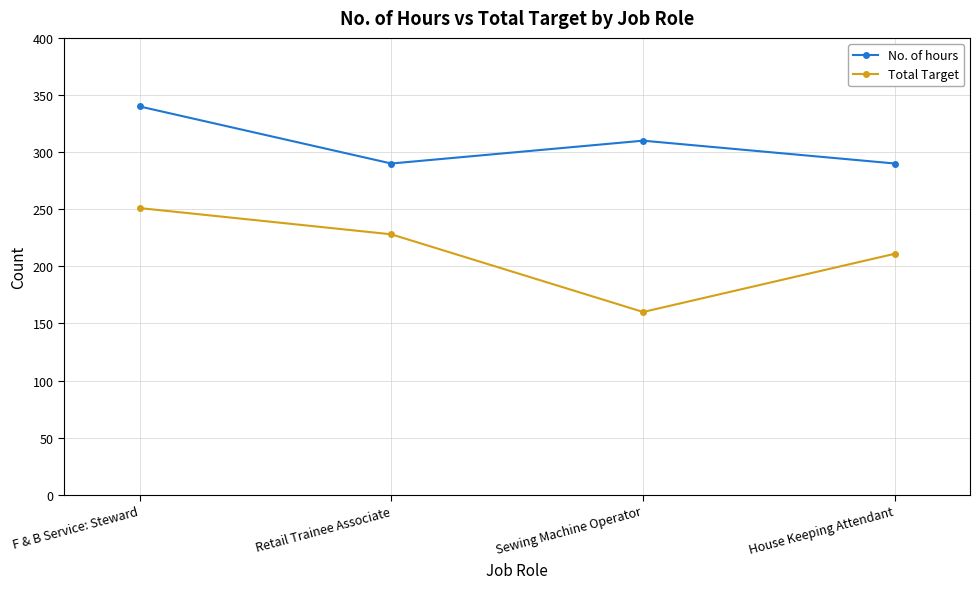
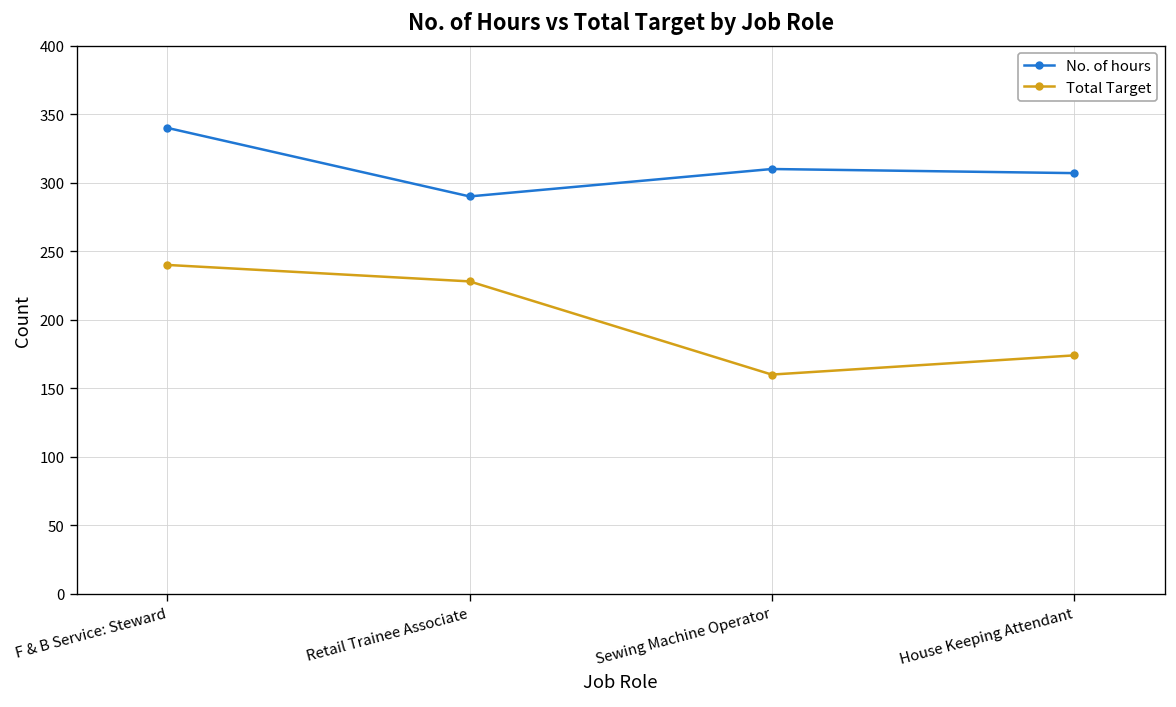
  {
    "No. of hours": {
      "F & B Service: Steward": 340,
      "Retail Trainee Associate": 290,
      "Sewing Machine Operator": 310,
-     "House Keeping Attendant": 290
+     "House Keeping Attendant": 307
    },
    "Total Target": {
-     "F & B Service: Steward": 251,
+     "F & B Service: Steward": 240,
      "Retail Trainee Associate": 228,
      "Sewing Machine Operator": 160,
-     "House Keeping Attendant": 211
+     "House Keeping Attendant": 174
    }
  }
